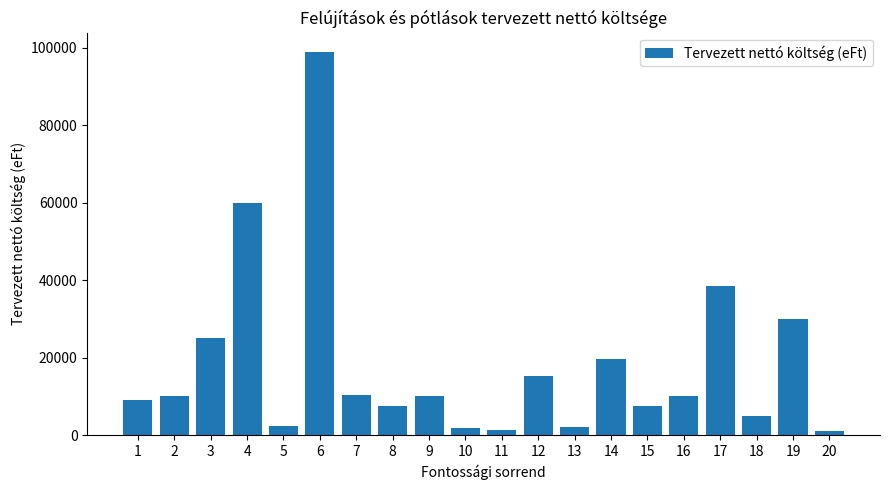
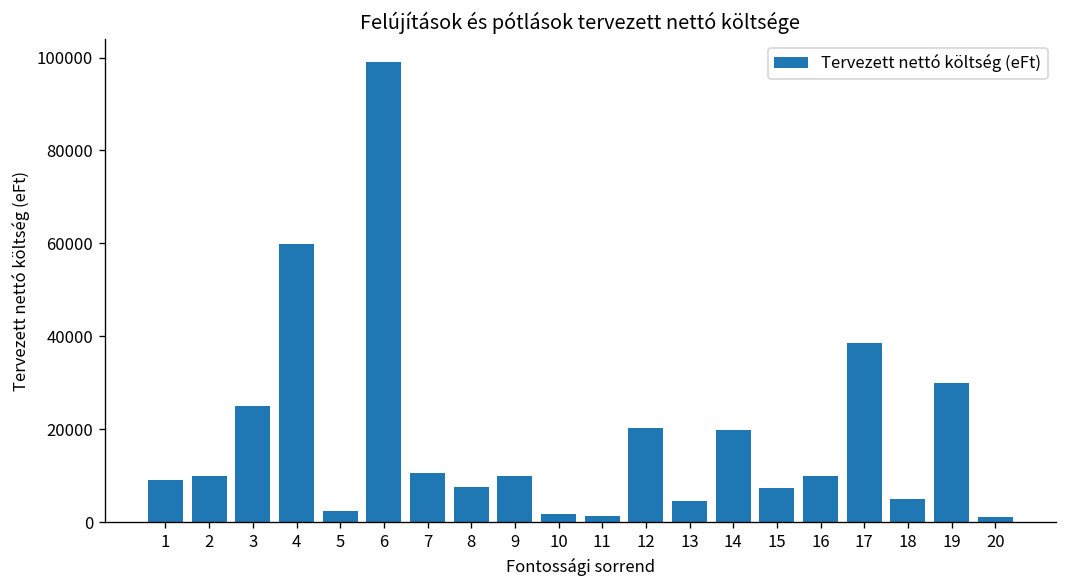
  {
    "1": 9000,
    "2": 10000,
    "3": 25000,
    "4": 60000,
    "5": 3000,
    "6": 99000,
    "7": 11000,
    "8": 8000,
    "9": 10000,
    "10": 2000,
    "11": 1000,
-   "12": 15000,
-   "13": 2000,
+   "12": 20000,
+   "13": 5000,
    "14": 20000,
    "15": 7000,
    "16": 10000,
    "17": 38000,
    "18": 5000,
    "19": 30000,
    "20": 1000
  }
